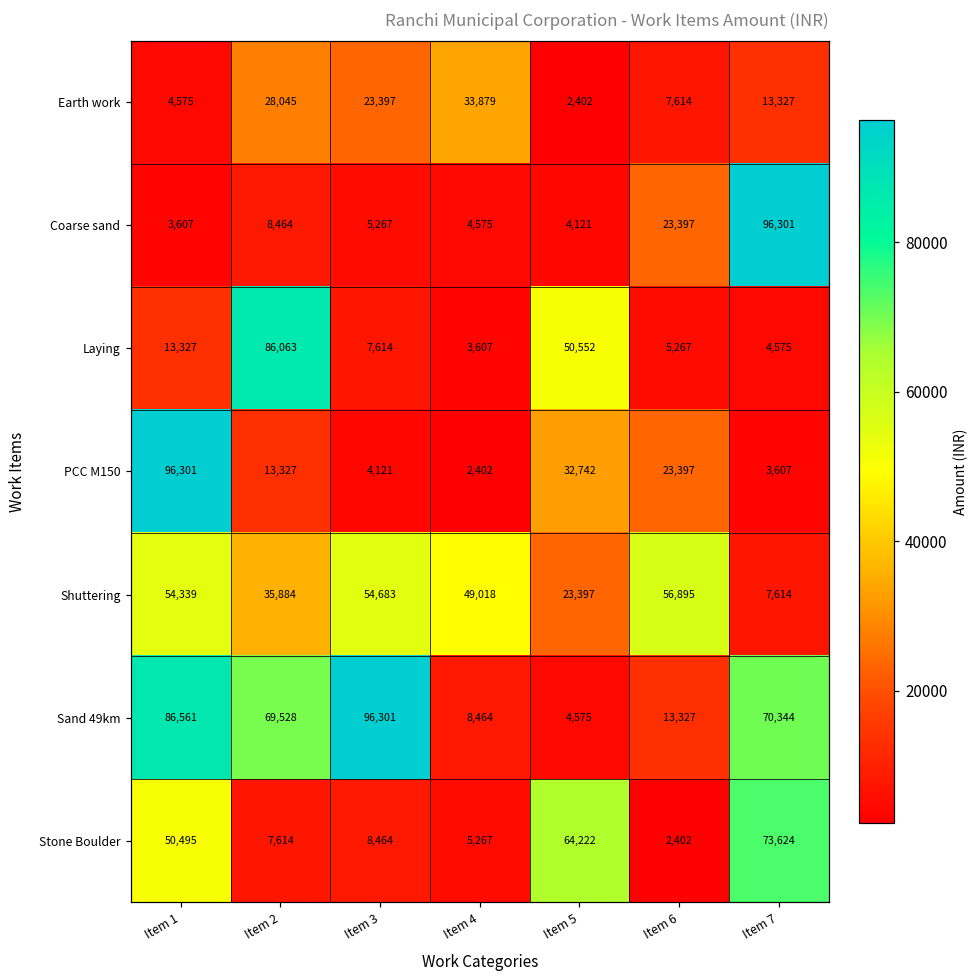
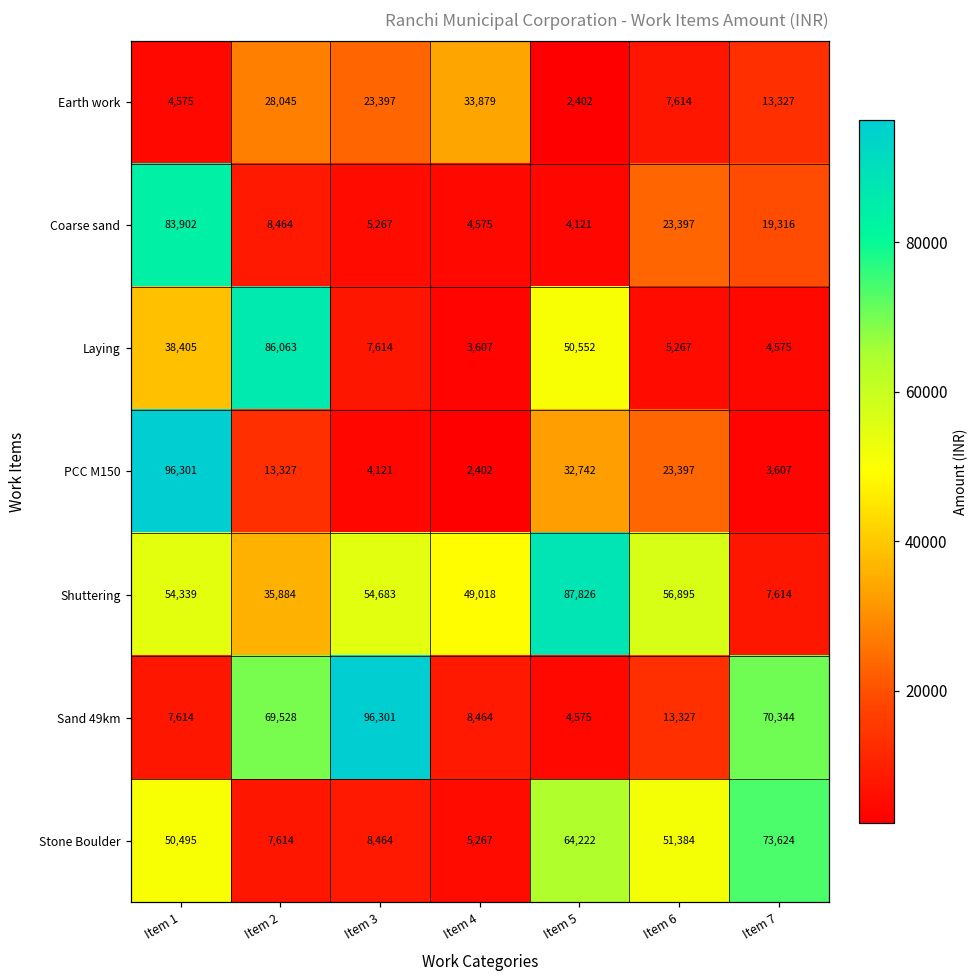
  {
    "Earth work": {
      "Item 1": "4,575",
      "Item 2": "28,045",
      "Item 3": "23,397",
      "Item 4": "33,879",
      "Item 5": "2,402",
      "Item 6": "7,614",
      "Item 7": "13,327"
    },
    "Coarse sand": {
-     "Item 1": "3,607",
+     "Item 1": "83,902",
      "Item 2": "8,464",
      "Item 3": "5,267",
      "Item 4": "4,575",
      "Item 5": "4,121",
      "Item 6": "23,397",
-     "Item 7": "96,301"
+     "Item 7": "19,316"
    },
    "Laying": {
-     "Item 1": "13,327",
+     "Item 1": "38,405",
      "Item 2": "86,063",
      "Item 3": "7,614",
      "Item 4": "3,607",
      "Item 5": "50,552",
      "Item 6": "5,267",
      "Item 7": "4,575"
    },
    "PCC M150": {
      "Item 1": "96,301",
      "Item 2": "13,327",
      "Item 3": "4,121",
      "Item 4": "2,402",
      "Item 5": "32,742",
      "Item 6": "23,397",
      "Item 7": "3,607"
    },
    "Shuttering": {
      "Item 1": "54,339",
      "Item 2": "35,884",
      "Item 3": "54,683",
      "Item 4": "49,018",
-     "Item 5": "23,397",
+     "Item 5": "87,826",
      "Item 6": "56,895",
      "Item 7": "7,614"
    },
    "Sand 49km": {
-     "Item 1": "86,561",
+     "Item 1": "7,614",
      "Item 2": "69,528",
      "Item 3": "96,301",
      "Item 4": "8,464",
      "Item 5": "4,575",
      "Item 6": "13,327",
      "Item 7": "70,344"
    },
    "Stone Boulder": {
      "Item 1": "50,495",
      "Item 2": "7,614",
      "Item 3": "8,464",
      "Item 4": "5,267",
      "Item 5": "64,222",
-     "Item 6": "2,402",
+     "Item 6": "51,384",
      "Item 7": "73,624"
    }
  }
